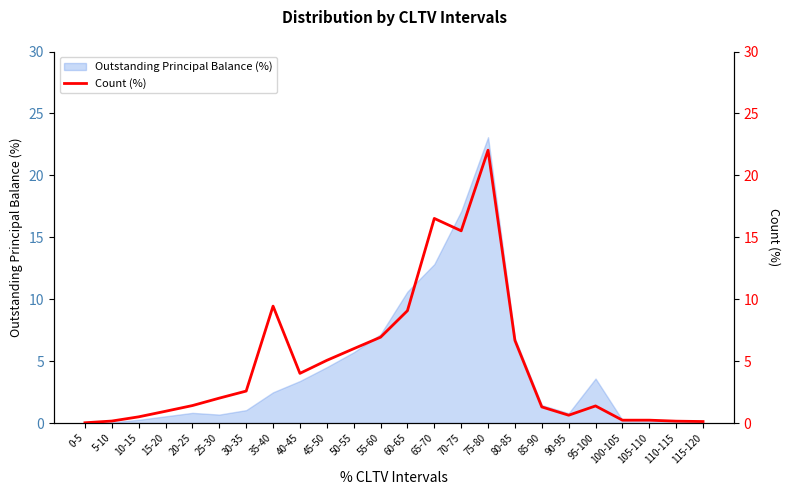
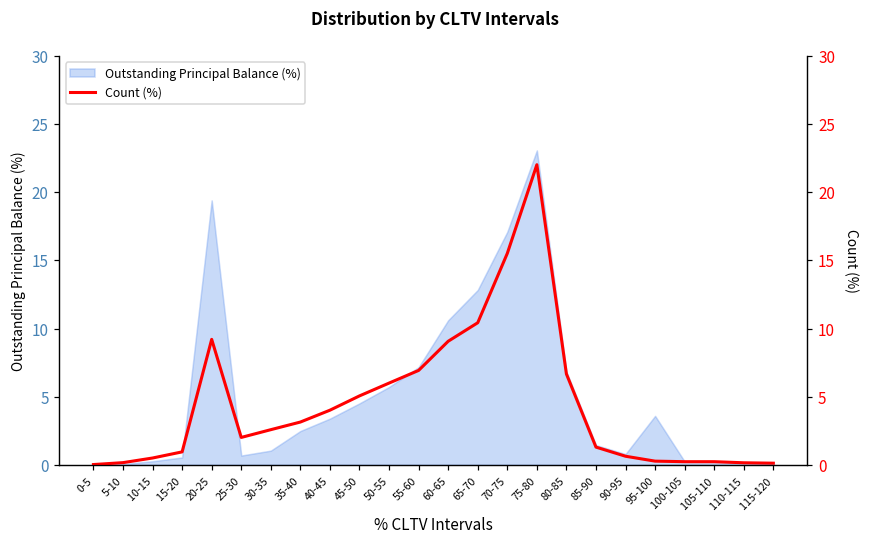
  {
    "Outstanding Principal Balance (%)": {
      "0-5": 0.0,
      "10-15": 0.3,
      "15-20": 0.5,
-     "20-25": 0.8,
+     "20-25": 19.4,
      "25-30": 0.7,
      "30-35": 1.0,
      "35-40": 2.5,
      "40-45": 3.4,
      "45-50": 4.5,
      "50-55": 5.7,
      "55-60": 7.2,
      "60-65": 10.6,
      "65-70": 12.8,
      "70-75": 17.1,
      "75-80": 23.1,
      "80-85": 6.8,
      "85-90": 1.5,
      "90-95": 0.8,
      "95-100": 3.6,
      "100-105": 0.2,
      "105-110": 0.3
    },
    "Count (%)": {
      "0-5": 0.0,
      "5-10": 0.2,
      "10-15": 0.5,
      "15-20": 1.0,
-     "20-25": 1.4,
+     "20-25": 9.2,
      "25-30": 2.0,
      "30-35": 2.6,
-     "35-40": 9.4,
+     "35-40": 3.1,
      "40-45": 4.0,
      "45-50": 5.1,
      "50-55": 6.0,
      "55-60": 6.9,
      "60-65": 9.1,
-     "65-70": 16.5,
+     "65-70": 10.4,
      "70-75": 15.5,
      "75-80": 22.0,
      "80-85": 6.7,
      "85-90": 1.3,
      "90-95": 0.6,
-     "95-100": 1.4,
+     "95-100": 0.3,
      "100-105": 0.2,
      "105-110": 0.2,
      "110-115": 0.2,
      "115-120": 0.1
    }
  }
